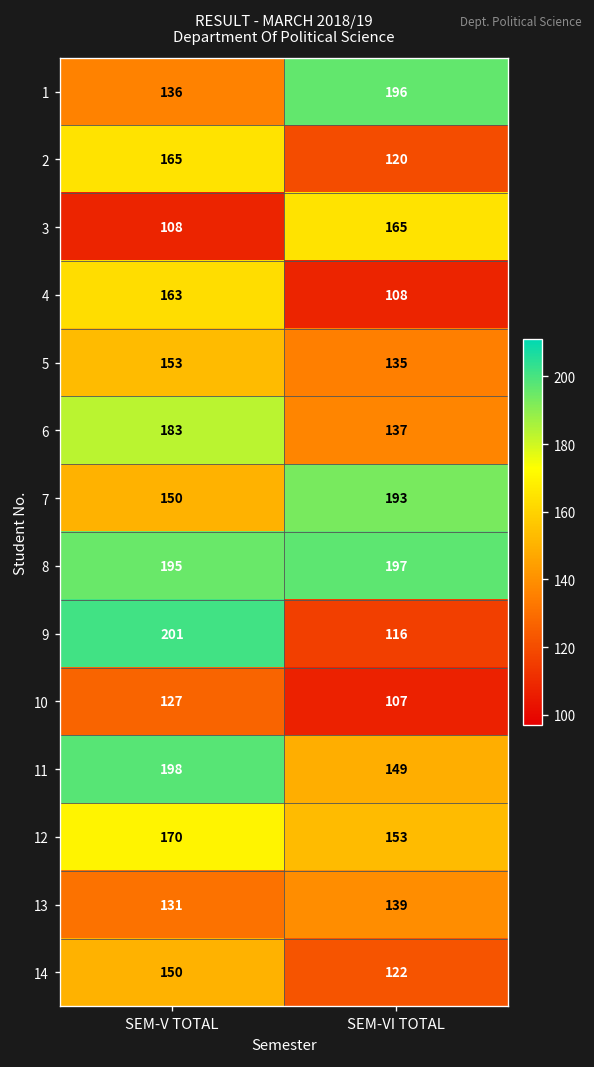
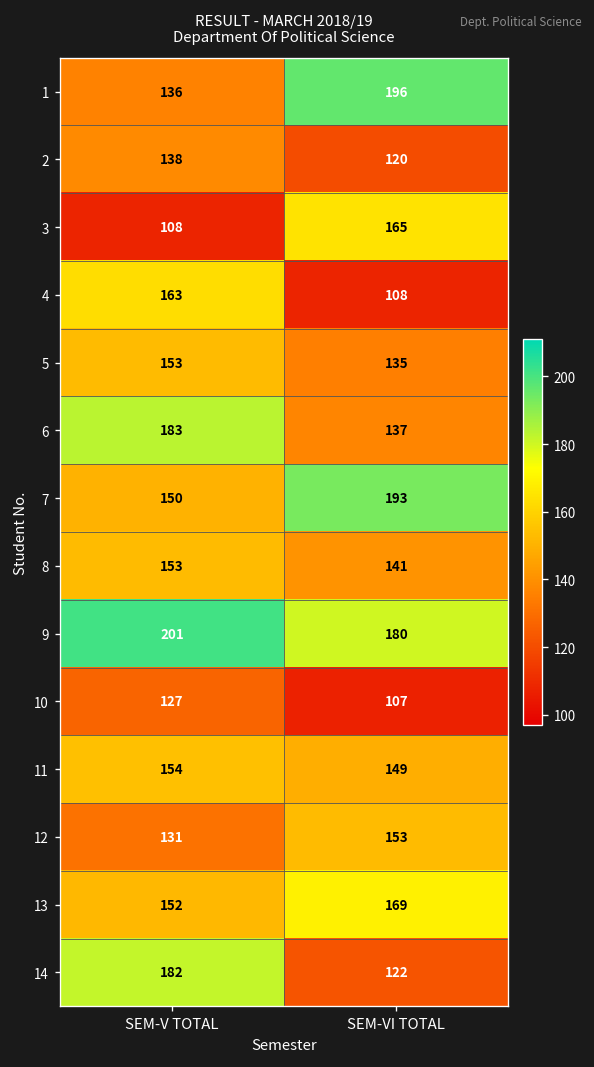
  {
    "1": {
      "SEM-V TOTAL": 136,
      "SEM-VI TOTAL": 196
    },
    "2": {
-     "SEM-V TOTAL": 165,
+     "SEM-V TOTAL": 138,
      "SEM-VI TOTAL": 120
    },
    "3": {
      "SEM-V TOTAL": 108,
      "SEM-VI TOTAL": 165
    },
    "4": {
      "SEM-V TOTAL": 163,
      "SEM-VI TOTAL": 108
    },
    "5": {
      "SEM-V TOTAL": 153,
      "SEM-VI TOTAL": 135
    },
    "6": {
      "SEM-V TOTAL": 183,
      "SEM-VI TOTAL": 137
    },
    "7": {
      "SEM-V TOTAL": 150,
      "SEM-VI TOTAL": 193
    },
    "8": {
-     "SEM-V TOTAL": 195,
-     "SEM-VI TOTAL": 197
+     "SEM-V TOTAL": 153,
+     "SEM-VI TOTAL": 141
    },
    "9": {
      "SEM-V TOTAL": 201,
-     "SEM-VI TOTAL": 116
+     "SEM-VI TOTAL": 180
    },
    "10": {
      "SEM-V TOTAL": 127,
      "SEM-VI TOTAL": 107
    },
    "11": {
-     "SEM-V TOTAL": 198,
+     "SEM-V TOTAL": 154,
      "SEM-VI TOTAL": 149
    },
    "12": {
-     "SEM-V TOTAL": 170,
+     "SEM-V TOTAL": 131,
      "SEM-VI TOTAL": 153
    },
    "13": {
-     "SEM-V TOTAL": 131,
-     "SEM-VI TOTAL": 139
+     "SEM-V TOTAL": 152,
+     "SEM-VI TOTAL": 169
    },
    "14": {
-     "SEM-V TOTAL": 150,
+     "SEM-V TOTAL": 182,
      "SEM-VI TOTAL": 122
    }
  }
